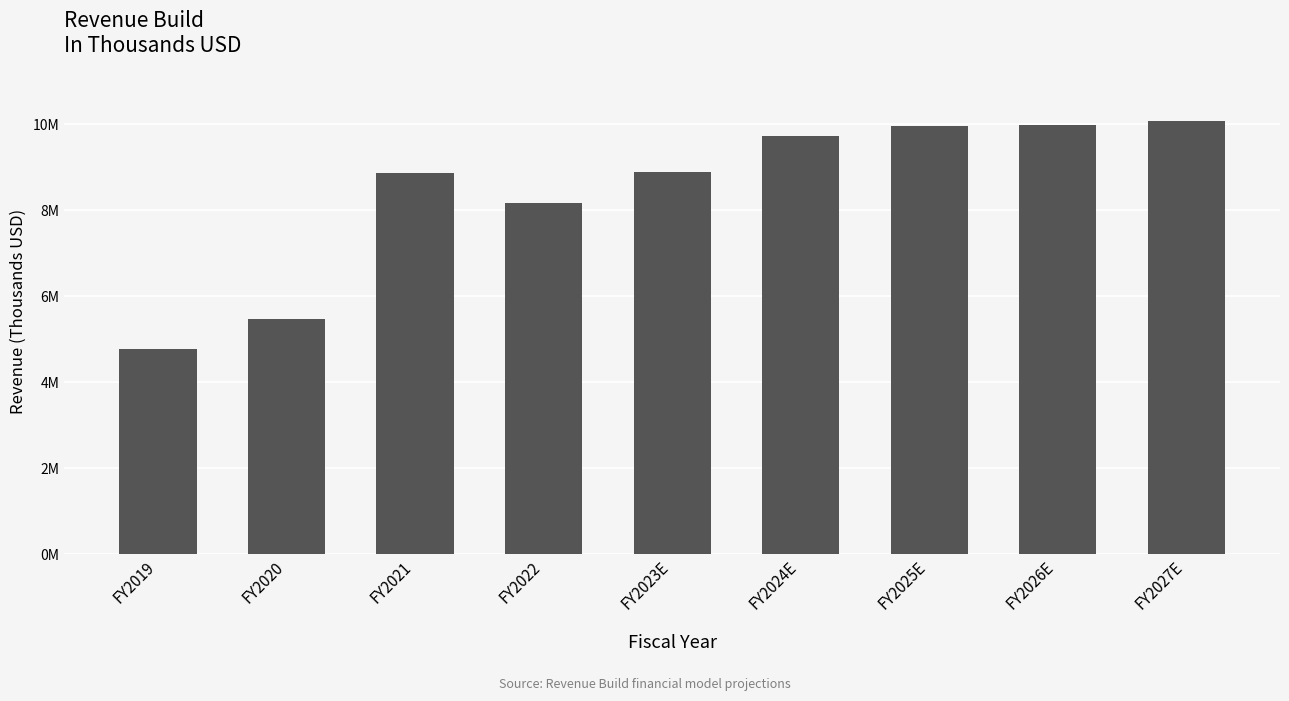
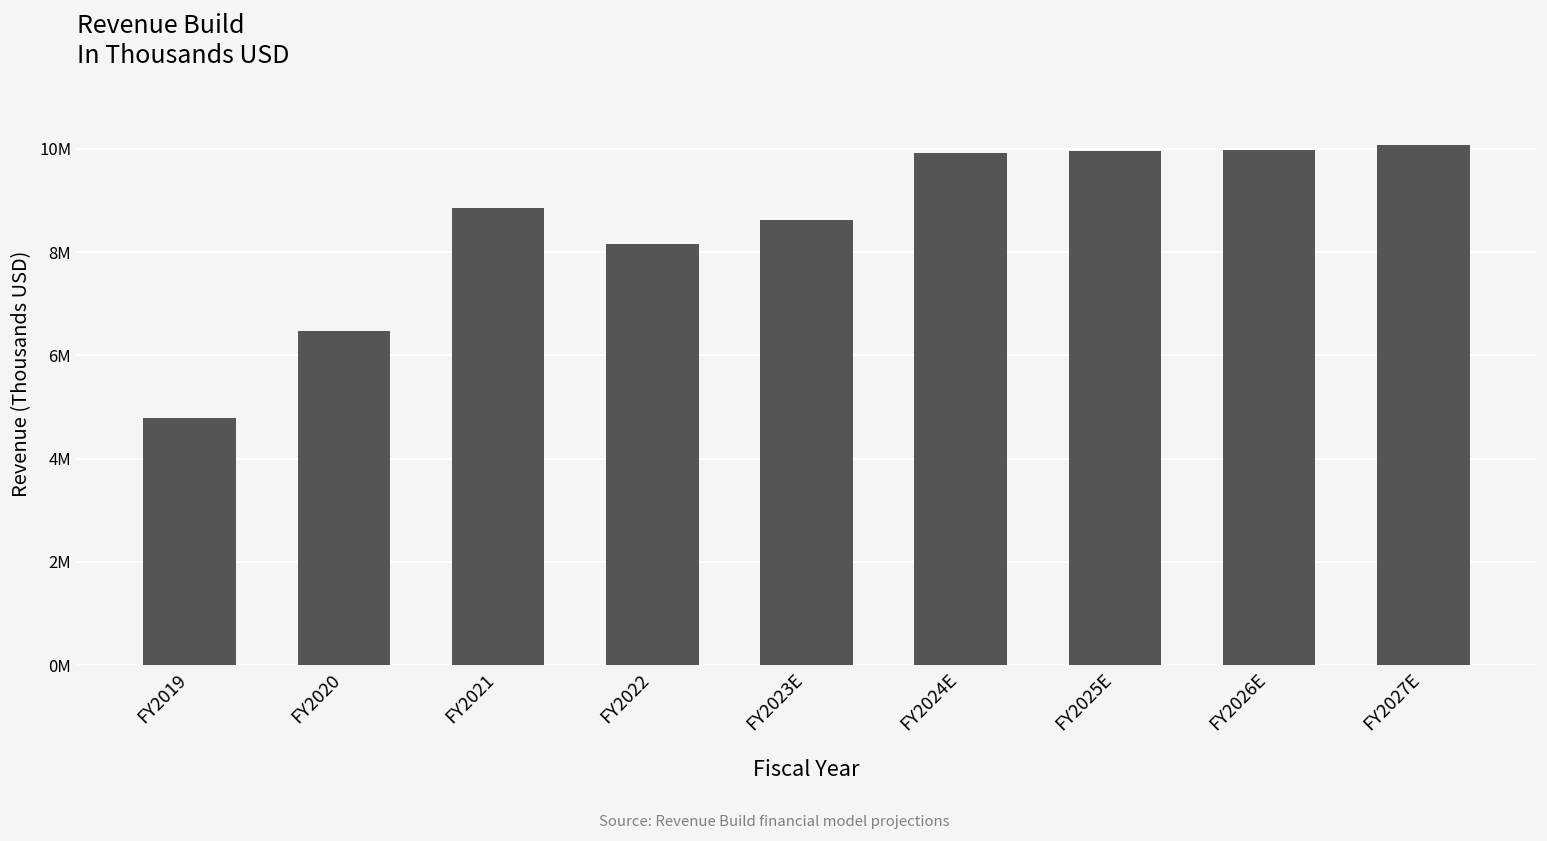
  {
    "FY2019": 4800000,
-   "FY2020": 5500000,
+   "FY2020": 6500000,
    "FY2021": 8900000,
    "FY2022": 8200000,
-   "FY2023E": 8900000,
-   "FY2024E": 9700000,
+   "FY2023E": 8600000,
+   "FY2024E": 9900000,
    "FY2025E": 10000000,
    "FY2026E": 10000000,
    "FY2027E": 10100000
  }
